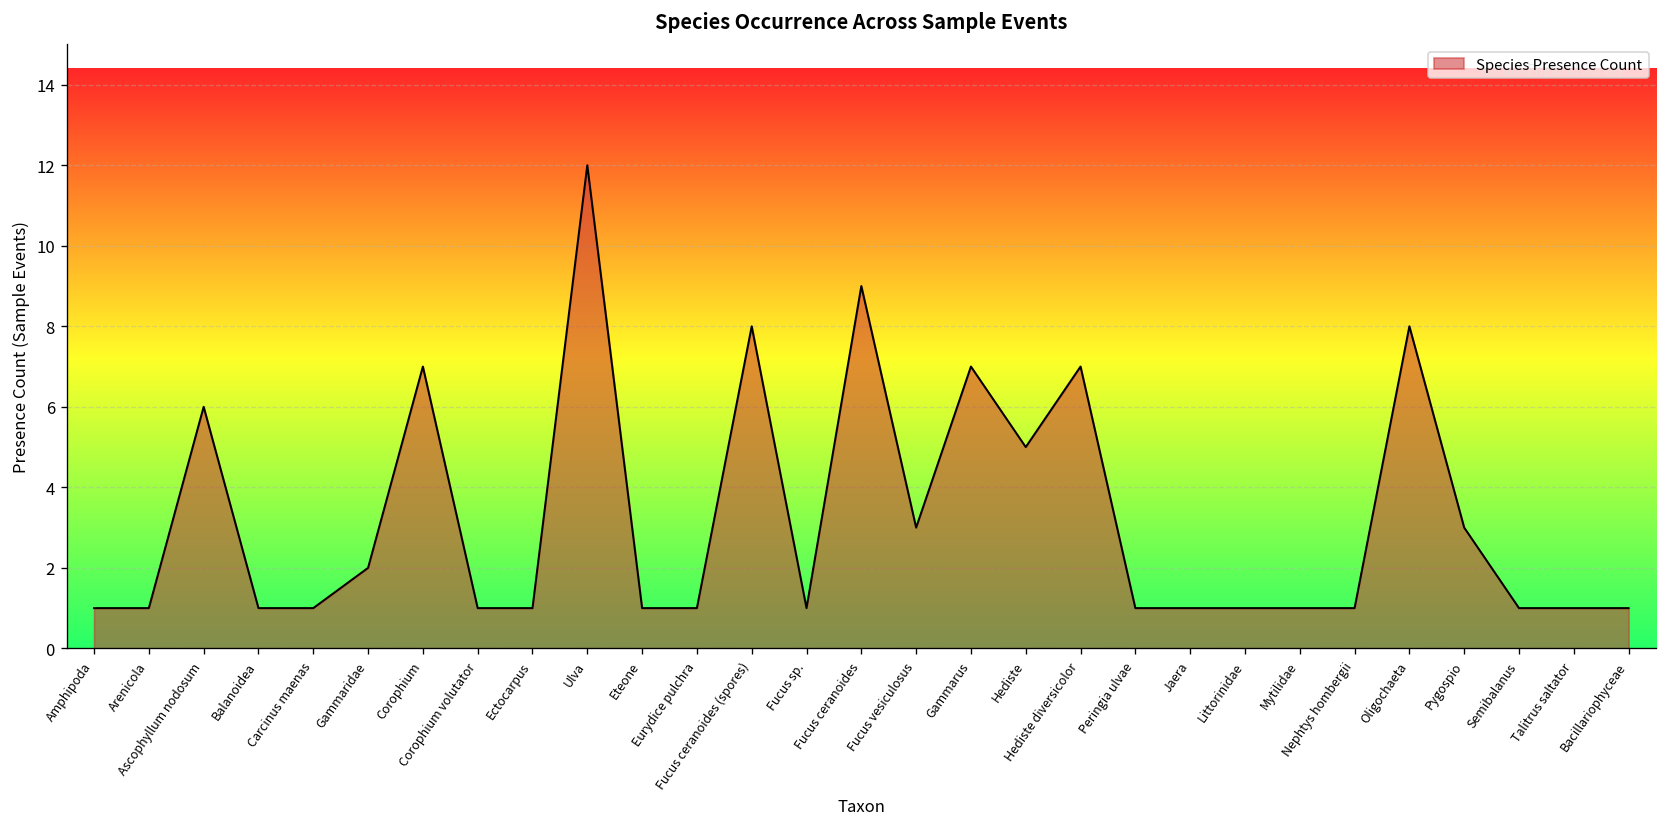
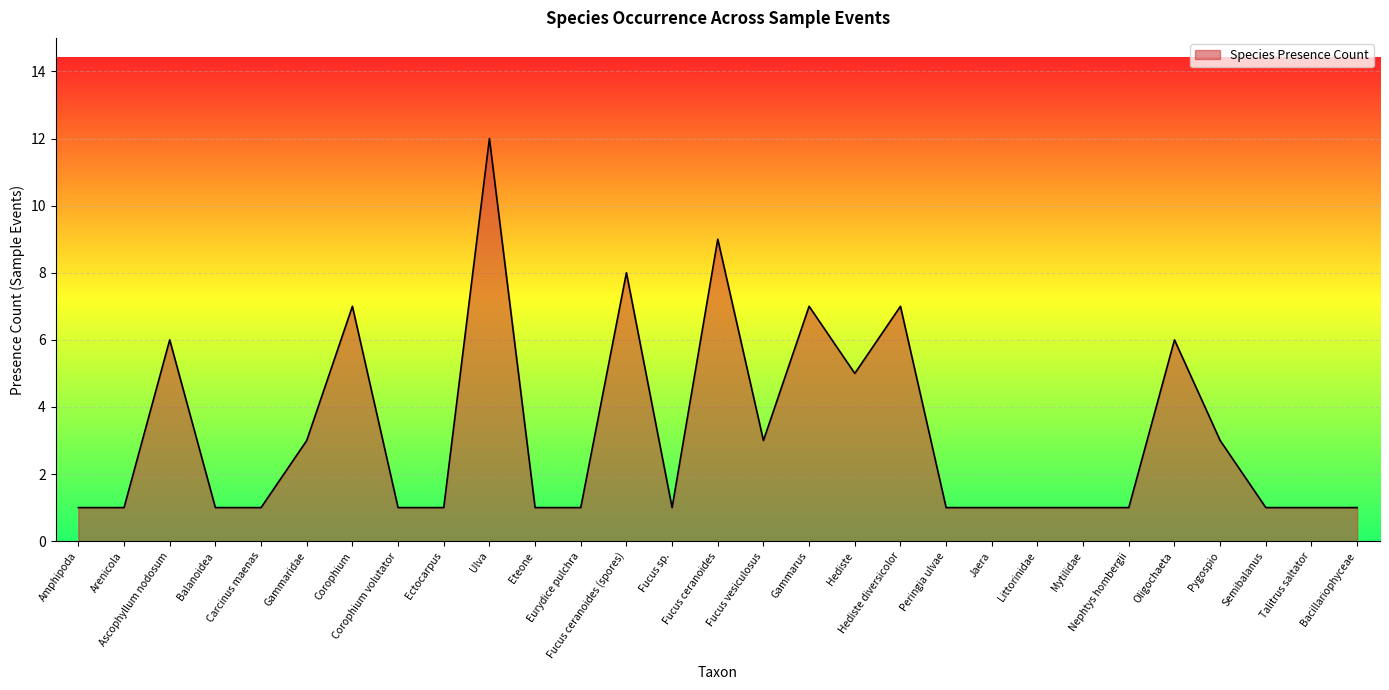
  {
    "Amphipoda": 1,
    "Arenicola": 1,
    "Ascophyllum nodosum": 6,
    "Balanoidea": 1,
    "Carcinus maenas": 1,
-   "Gammaridae": 2,
+   "Gammaridae": 3,
    "Corophium": 7,
    "Corophium volutator": 1,
    "Ectocarpus": 1,
    "Ulva": 12,
    "Eteone": 1,
    "Eurydice pulchra": 1,
    "Fucus ceranoides (spores)": 8,
    "Fucus sp.": 1,
    "Fucus ceranoides": 9,
    "Fucus vesiculosus": 3,
    "Gammarus": 7,
    "Hediste": 5,
    "Hediste diversicolor": 7,
    "Peringia ulvae": 1,
    "Jaera": 1,
    "Littorinidae": 1,
    "Mytilidae": 1,
    "Nephtys hombergii": 1,
-   "Oligochaeta": 8,
+   "Oligochaeta": 6,
    "Pygospio": 3,
    "Semibalanus": 1,
    "Talitrus saltator": 1,
    "Bacillariophyceae": 1
  }
